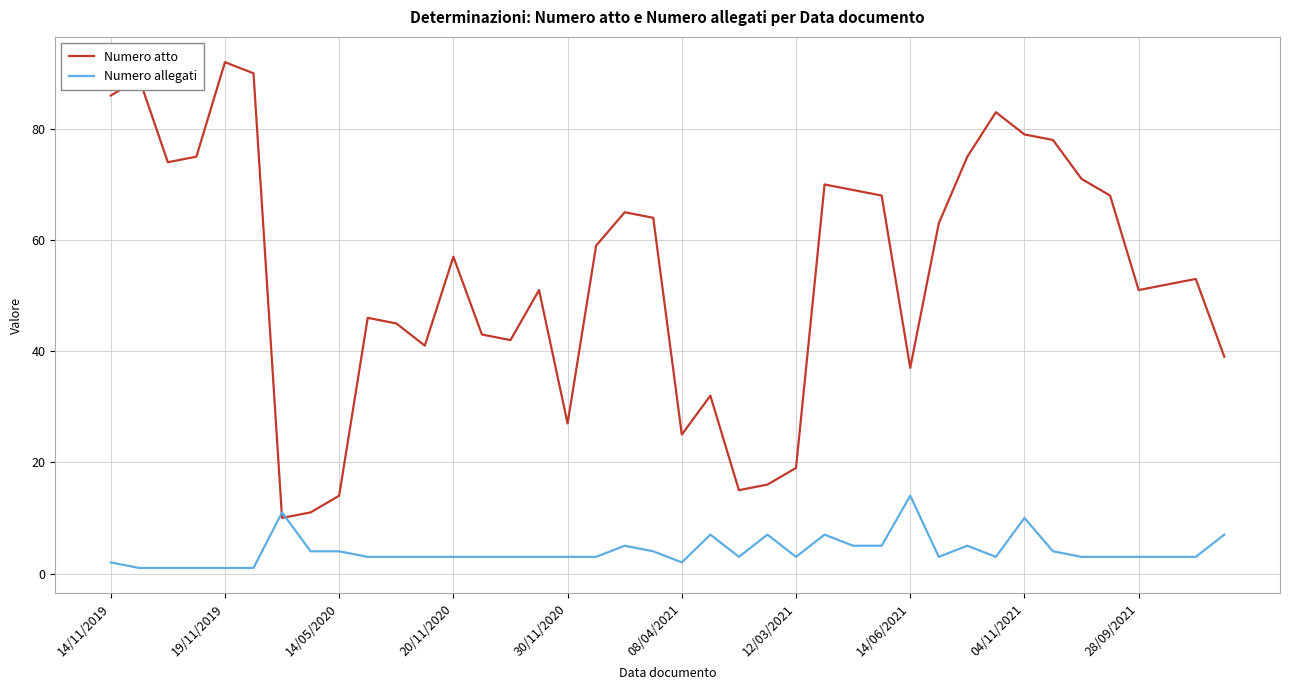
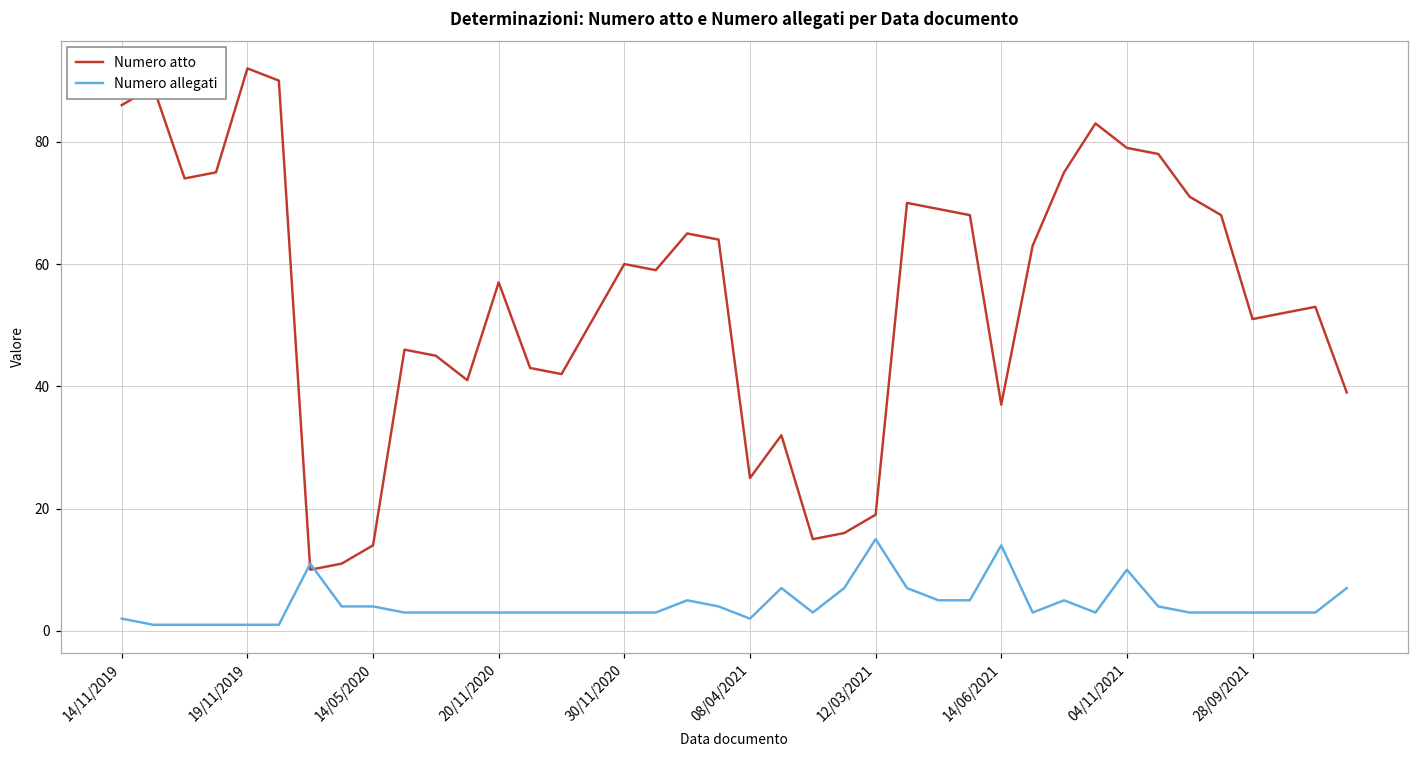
  {
    "Numero atto": {
      "14/11/2019": 86,
      "19/11/2019": 92,
      "14/05/2020": 14,
      "20/11/2020": 57,
-     "30/11/2020": 27,
+     "30/11/2020": 60,
      "08/04/2021": 25,
      "12/03/2021": 19,
      "14/06/2021": 37
    },
    "Numero allegati": {
      "14/11/2019": 2,
      "19/11/2019": 1,
      "14/05/2020": 4,
      "20/11/2020": 3,
      "30/11/2020": 3,
      "08/04/2021": 2,
-     "12/03/2021": 3,
+     "12/03/2021": 15,
      "14/06/2021": 14
    }
  }
